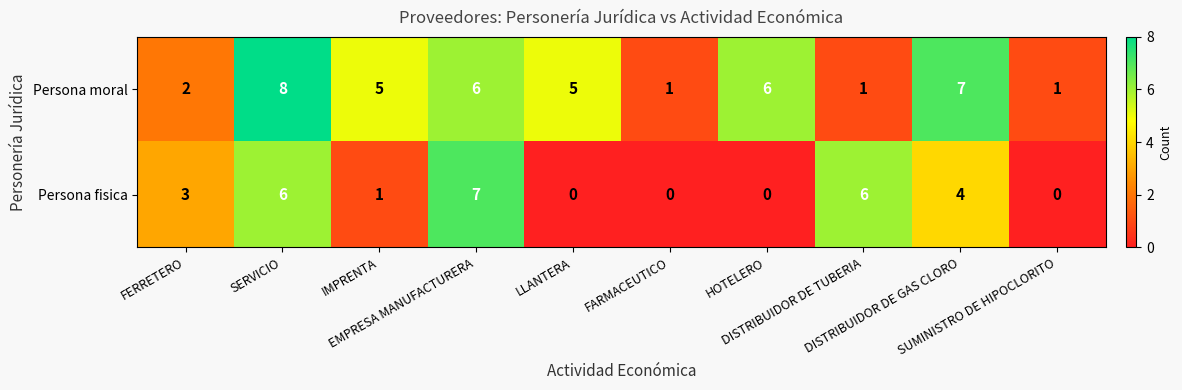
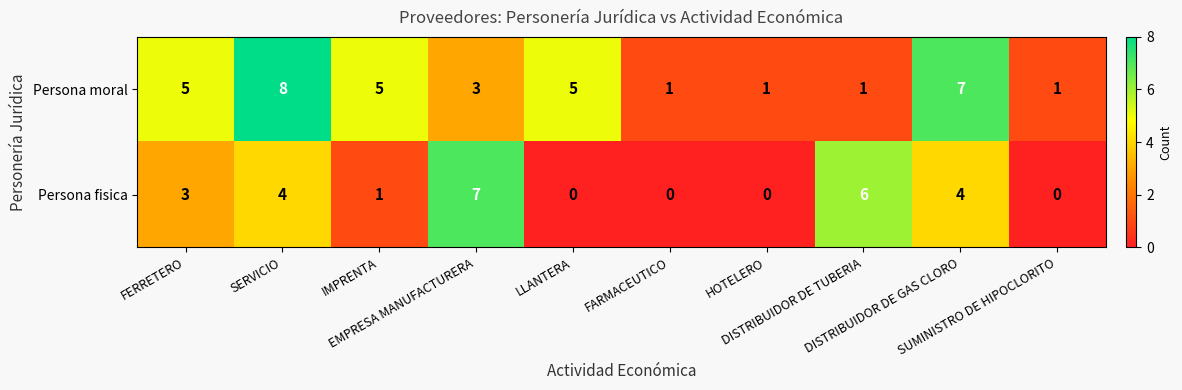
  {
    "Persona moral": {
-     "FERRETERO": 2,
+     "FERRETERO": 5,
      "SERVICIO": 8,
      "IMPRENTA": 5,
-     "EMPRESA MANUFACTURERA": 6,
+     "EMPRESA MANUFACTURERA": 3,
      "LLANTERA": 5,
      "FARMACEUTICO": 1,
-     "HOTELERO": 6,
+     "HOTELERO": 1,
      "DISTRIBUIDOR DE TUBERIA": 1,
      "DISTRIBUIDOR DE GAS CLORO": 7,
      "SUMINISTRO DE HIPOCLORITO": 1
    },
    "Persona fisica": {
      "FERRETERO": 3,
-     "SERVICIO": 6,
+     "SERVICIO": 4,
      "IMPRENTA": 1,
      "EMPRESA MANUFACTURERA": 7,
      "LLANTERA": 0,
      "FARMACEUTICO": 0,
      "HOTELERO": 0,
      "DISTRIBUIDOR DE TUBERIA": 6,
      "DISTRIBUIDOR DE GAS CLORO": 4,
      "SUMINISTRO DE HIPOCLORITO": 0
    }
  }
